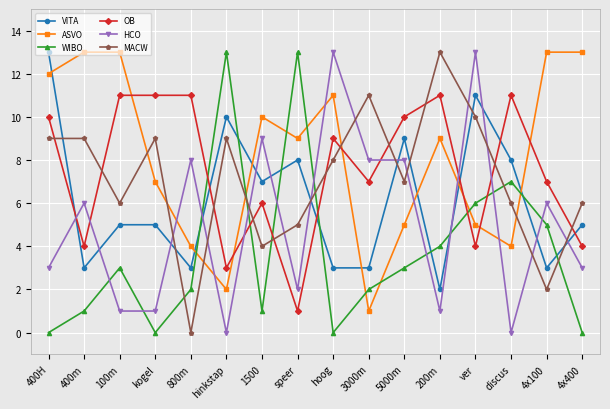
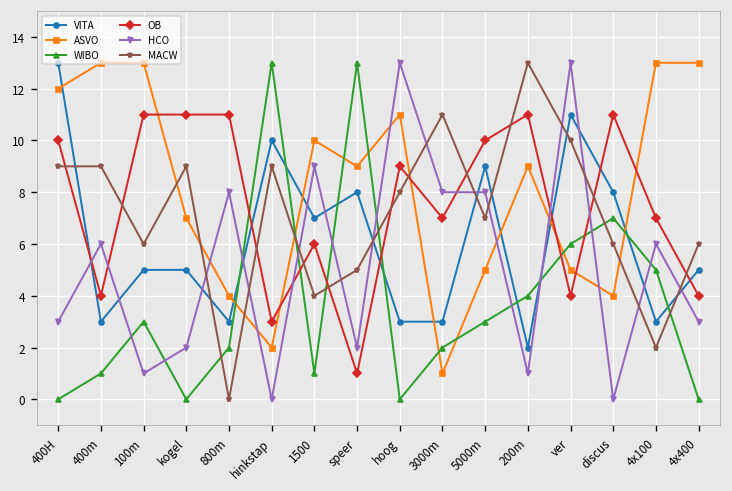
  {
    "VITA": {
      "400m": 3,
      "100m": 5,
      "kogel": 5,
      "800m": 3,
      "hinkstap": 10,
      "1500": 7,
      "speer": 8,
      "hoog": 3,
      "3000m": 3,
      "5000m": 9,
      "200m": 2,
      "ver": 11,
      "discus": 8,
      "4x100": 3,
      "4x400": 5
    },
    "ASVO": {
      "400H": 12,
      "kogel": 7,
      "800m": 4,
      "hinkstap": 2,
      "1500": 10,
      "speer": 9,
      "hoog": 11,
      "3000m": 1,
      "5000m": 5,
      "200m": 9,
      "ver": 5,
      "discus": 4,
      "4x100": 13,
      "4x400": 13
    },
    "WIBO": {
      "400H": 0,
      "400m": 1,
      "100m": 3,
      "kogel": 0,
      "800m": 2,
      "hinkstap": 13,
      "1500": 1,
      "speer": 13,
      "hoog": 0,
      "3000m": 2,
      "5000m": 3,
      "200m": 4,
      "ver": 6,
      "discus": 7,
      "4x100": 5,
      "4x400": 0
    },
    "OB": {
      "400H": 10,
      "400m": 4,
      "100m": 11,
      "kogel": 11,
      "800m": 11,
      "hinkstap": 3,
      "1500": 6,
      "speer": 1,
      "hoog": 9,
      "3000m": 7,
      "5000m": 10,
      "200m": 11,
      "ver": 4,
      "discus": 11,
      "4x100": 7,
      "4x400": 4
    },
    "HCO": {
      "400H": 3,
      "400m": 6,
      "100m": 1,
-     "kogel": 1,
+     "kogel": 2,
      "800m": 8,
      "hinkstap": 0,
      "1500": 9,
      "speer": 2,
      "hoog": 13,
      "3000m": 8,
      "5000m": 8,
      "200m": 1,
      "ver": 13,
      "discus": 0,
      "4x100": 6,
      "4x400": 3
    },
    "MACW": {
      "400H": 9,
      "400m": 9,
      "100m": 6,
      "kogel": 9,
      "800m": 0,
      "hinkstap": 9,
      "1500": 4,
      "speer": 5,
      "hoog": 8,
      "3000m": 11,
      "5000m": 7,
      "200m": 13,
      "ver": 10,
      "discus": 6,
      "4x100": 2,
      "4x400": 6
    }
  }
